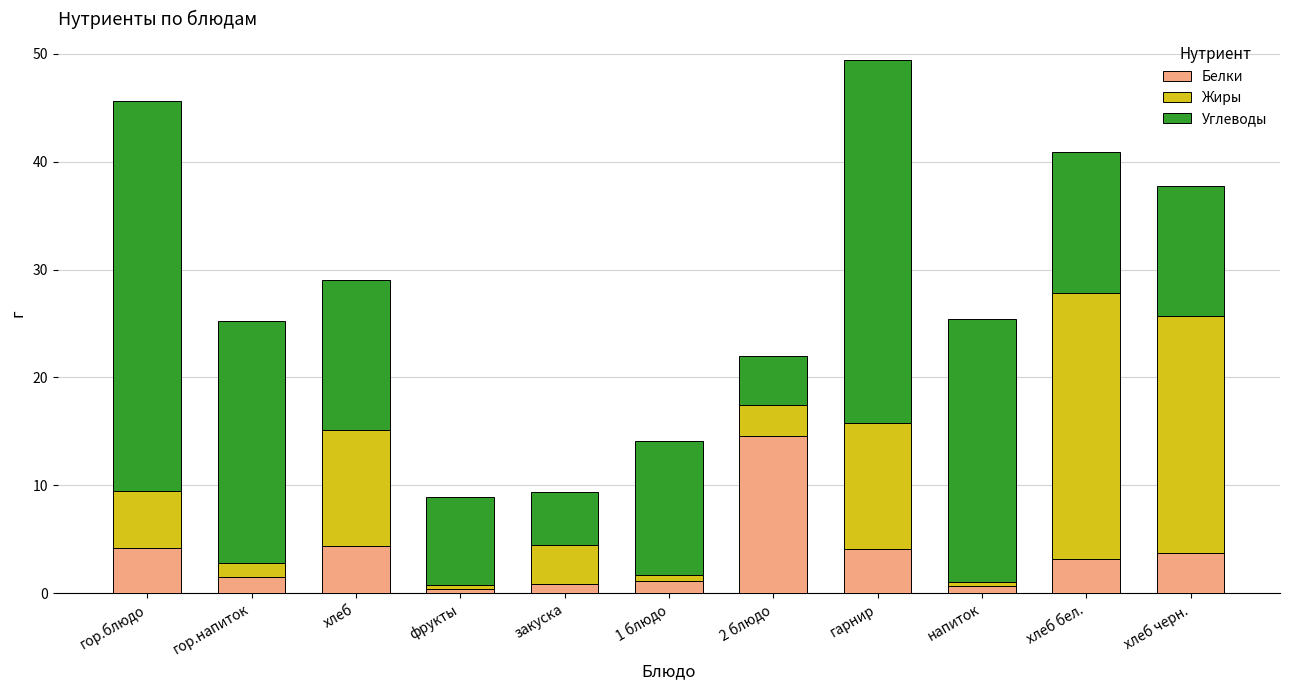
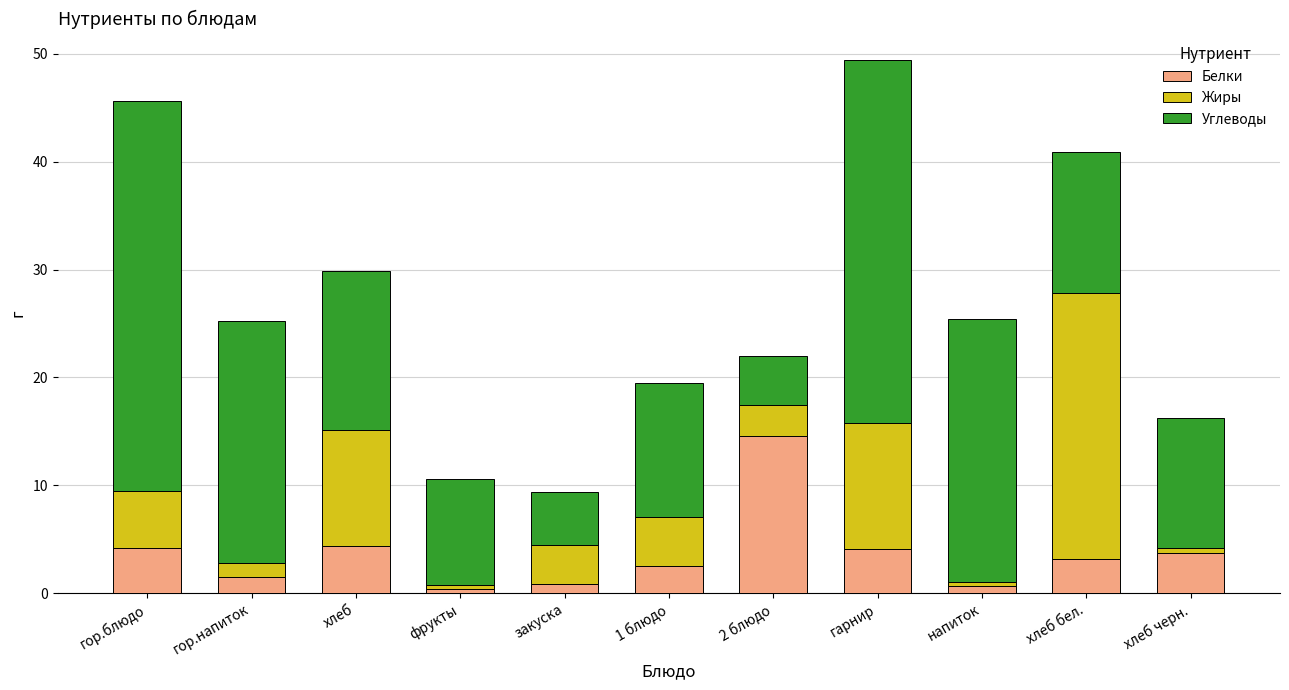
  {
    "Белки": {
      "гор.блюдо": 4.2,
      "гор.напиток": 1.5,
      "хлеб": 4.4,
      "фрукты": 0.4,
      "закуска": 0.9,
-     "1 блюдо": 1.1,
+     "1 блюдо": 2.6,
      "2 блюдо": 14.6,
      "гарнир": 4.1,
      "напиток": 0.7,
      "хлеб бел.": 3.2,
      "хлеб черн.": 3.7
    },
    "Жиры": {
      "гор.блюдо": 5.3,
      "гор.напиток": 1.3,
      "хлеб": 10.8,
      "фрукты": 0.4,
      "закуска": 3.6,
-     "1 блюдо": 0.6,
+     "1 блюдо": 4.5,
      "2 блюдо": 2.8,
      "гарнир": 11.7,
      "напиток": 0.3,
      "хлеб бел.": 24.6,
-     "хлеб черн.": 22.0
+     "хлеб черн.": 0.5
    },
    "Углеводы": {
      "гор.блюдо": 36.1,
      "гор.напиток": 22.4,
-     "хлеб": 13.9,
-     "фрукты": 8.1,
+     "хлеб": 14.8,
+     "фрукты": 9.8,
      "закуска": 4.9,
      "1 блюдо": 12.4,
      "2 блюдо": 4.6,
      "гарнир": 33.6,
      "напиток": 24.4,
      "хлеб бел.": 13.1,
      "хлеб черн.": 12.0
    }
  }
